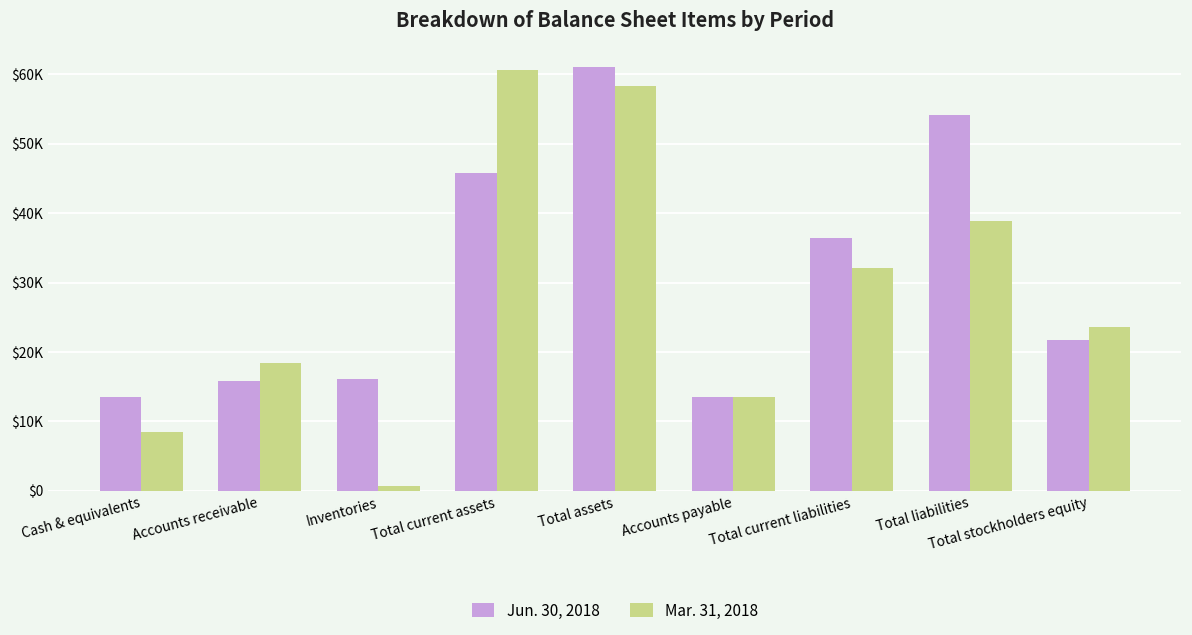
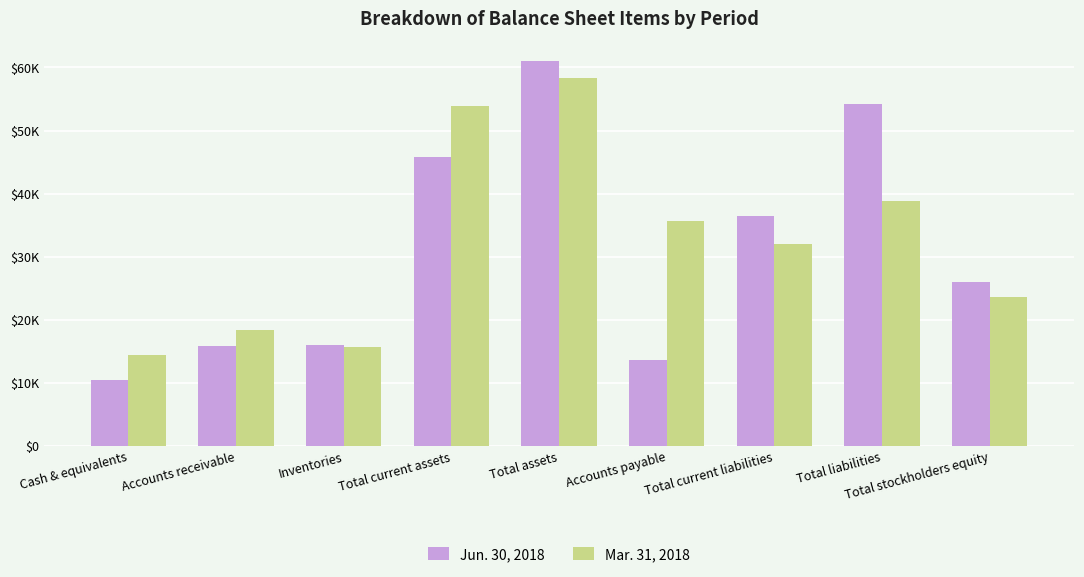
  {
    "Jun. 30, 2018": {
-     "Cash & equivalents": "$14000",
+     "Cash & equivalents": "$10000",
      "Accounts receivable": "$16000",
      "Inventories": "$16000",
      "Total current assets": "$46000",
      "Total assets": "$61000",
      "Accounts payable": "$14000",
      "Total current liabilities": "$36000",
      "Total liabilities": "$54000",
-     "Total stockholders equity": "$22000"
+     "Total stockholders equity": "$26000"
    },
    "Mar. 31, 2018": {
-     "Cash & equivalents": "$9000",
+     "Cash & equivalents": "$14000",
      "Accounts receivable": "$18000",
-     "Inventories": "$1000",
-     "Total current assets": "$61000",
+     "Inventories": "$16000",
+     "Total current assets": "$54000",
      "Total assets": "$58000",
-     "Accounts payable": "$14000",
+     "Accounts payable": "$36000",
      "Total current liabilities": "$32000",
      "Total liabilities": "$39000",
      "Total stockholders equity": "$24000"
    }
  }
